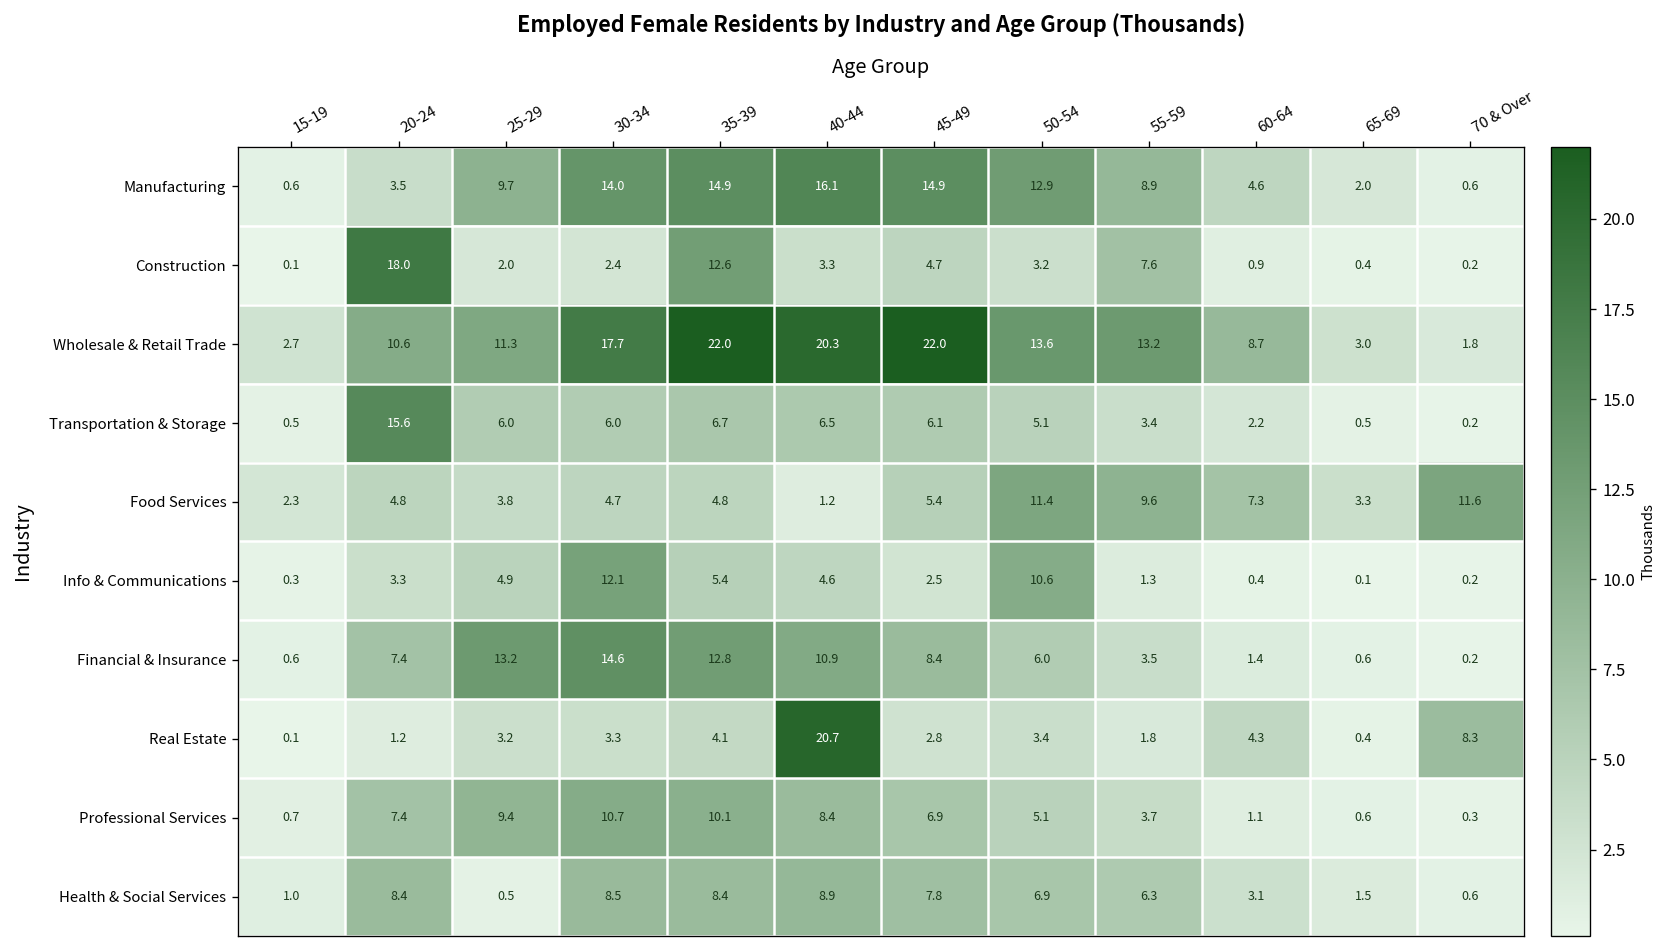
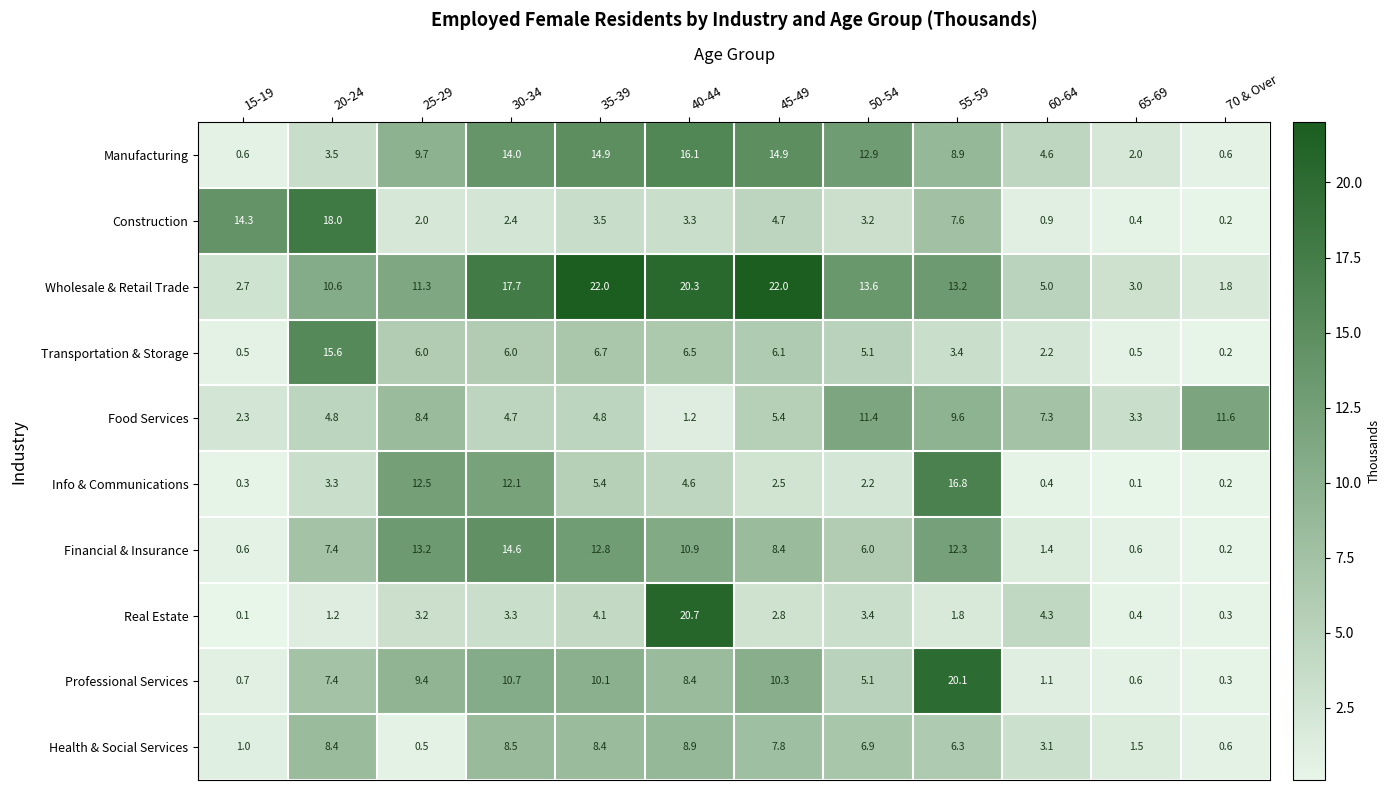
  {
    "Manufacturing": {
      "15-19": 0.6,
      "20-24": 3.5,
      "25-29": 9.7,
      "30-34": 14.0,
      "35-39": 14.9,
      "40-44": 16.1,
      "45-49": 14.9,
      "50-54": 12.9,
      "55-59": 8.9,
      "60-64": 4.6,
      "65-69": 2.0,
      "70 & Over": 0.6
    },
    "Construction": {
-     "15-19": 0.1,
+     "15-19": 14.3,
      "20-24": 18.0,
      "25-29": 2.0,
      "30-34": 2.4,
-     "35-39": 12.6,
+     "35-39": 3.5,
      "40-44": 3.3,
      "45-49": 4.7,
      "50-54": 3.2,
      "55-59": 7.6,
      "60-64": 0.9,
      "65-69": 0.4,
      "70 & Over": 0.2
    },
    "Wholesale & Retail Trade": {
      "15-19": 2.7,
      "20-24": 10.6,
      "25-29": 11.3,
      "30-34": 17.7,
      "35-39": 22.0,
      "40-44": 20.3,
      "45-49": 22.0,
      "50-54": 13.6,
      "55-59": 13.2,
-     "60-64": 8.7,
+     "60-64": 5.0,
      "65-69": 3.0,
      "70 & Over": 1.8
    },
    "Transportation & Storage": {
      "15-19": 0.5,
      "20-24": 15.6,
      "25-29": 6.0,
      "30-34": 6.0,
      "35-39": 6.7,
      "40-44": 6.5,
      "45-49": 6.1,
      "50-54": 5.1,
      "55-59": 3.4,
      "60-64": 2.2,
      "65-69": 0.5,
      "70 & Over": 0.2
    },
    "Food Services": {
      "15-19": 2.3,
      "20-24": 4.8,
-     "25-29": 3.8,
+     "25-29": 8.4,
      "30-34": 4.7,
      "35-39": 4.8,
      "40-44": 1.2,
      "45-49": 5.4,
      "50-54": 11.4,
      "55-59": 9.6,
      "60-64": 7.3,
      "65-69": 3.3,
      "70 & Over": 11.6
    },
    "Info & Communications": {
      "15-19": 0.3,
      "20-24": 3.3,
-     "25-29": 4.9,
+     "25-29": 12.5,
      "30-34": 12.1,
      "35-39": 5.4,
      "40-44": 4.6,
      "45-49": 2.5,
-     "50-54": 10.6,
-     "55-59": 1.3,
+     "50-54": 2.2,
+     "55-59": 16.8,
      "60-64": 0.4,
      "65-69": 0.1,
      "70 & Over": 0.2
    },
    "Financial & Insurance": {
      "15-19": 0.6,
      "20-24": 7.4,
      "25-29": 13.2,
      "30-34": 14.6,
      "35-39": 12.8,
      "40-44": 10.9,
      "45-49": 8.4,
      "50-54": 6.0,
-     "55-59": 3.5,
+     "55-59": 12.3,
      "60-64": 1.4,
      "65-69": 0.6,
      "70 & Over": 0.2
    },
    "Real Estate": {
      "15-19": 0.1,
      "20-24": 1.2,
      "25-29": 3.2,
      "30-34": 3.3,
      "35-39": 4.1,
      "40-44": 20.7,
      "45-49": 2.8,
      "50-54": 3.4,
      "55-59": 1.8,
      "60-64": 4.3,
      "65-69": 0.4,
-     "70 & Over": 8.3
+     "70 & Over": 0.3
    },
    "Professional Services": {
      "15-19": 0.7,
      "20-24": 7.4,
      "25-29": 9.4,
      "30-34": 10.7,
      "35-39": 10.1,
      "40-44": 8.4,
-     "45-49": 6.9,
+     "45-49": 10.3,
      "50-54": 5.1,
-     "55-59": 3.7,
+     "55-59": 20.1,
      "60-64": 1.1,
      "65-69": 0.6,
      "70 & Over": 0.3
    },
    "Health & Social Services": {
      "15-19": 1.0,
      "20-24": 8.4,
      "25-29": 0.5,
      "30-34": 8.5,
      "35-39": 8.4,
      "40-44": 8.9,
      "45-49": 7.8,
      "50-54": 6.9,
      "55-59": 6.3,
      "60-64": 3.1,
      "65-69": 1.5,
      "70 & Over": 0.6
    }
  }
